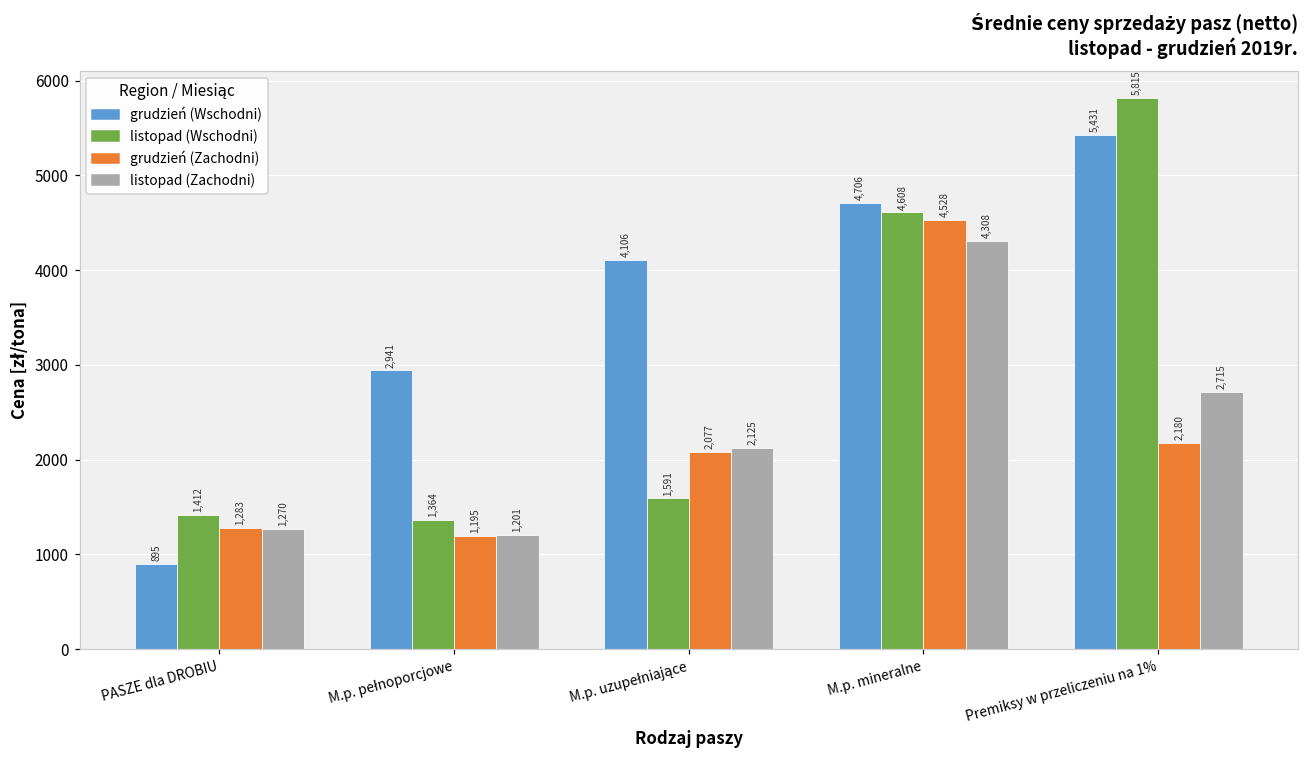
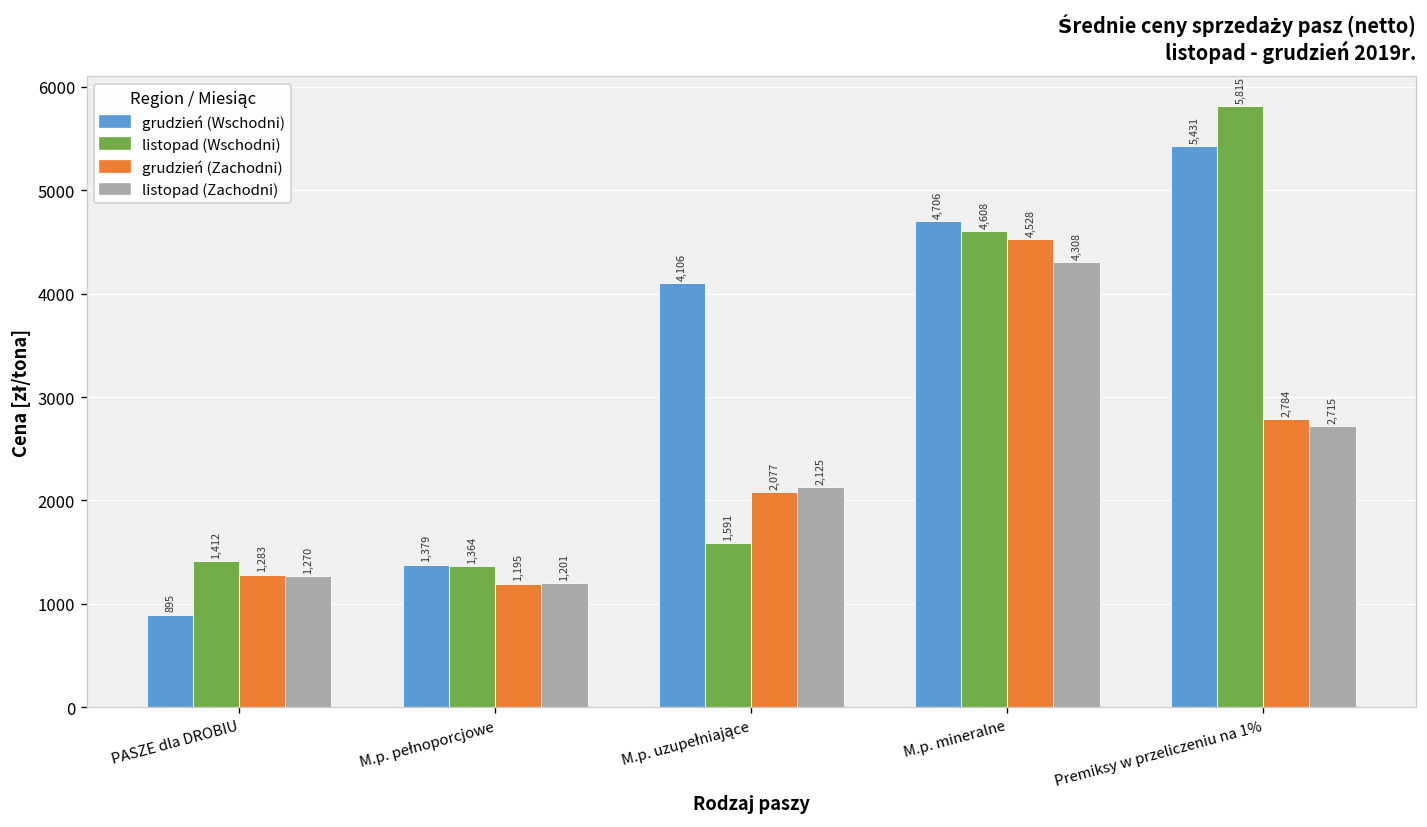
  {
    "grudzień (Wschodni)": {
      "PASZE dla DROBIU": "895",
-     "M.p. pełnoporcjowe": "2,941",
+     "M.p. pełnoporcjowe": "1,379",
      "M.p. uzupełniające": "4,106",
      "M.p. mineralne": "4,706",
      "Premiksy w przeliczeniu na 1%": "5,431"
    },
    "listopad (Wschodni)": {
      "PASZE dla DROBIU": "1,412",
      "M.p. pełnoporcjowe": "1,364",
      "M.p. uzupełniające": "1,591",
      "M.p. mineralne": "4,608",
      "Premiksy w przeliczeniu na 1%": "5,815"
    },
    "grudzień (Zachodni)": {
      "PASZE dla DROBIU": "1,283",
      "M.p. pełnoporcjowe": "1,195",
      "M.p. uzupełniające": "2,077",
      "M.p. mineralne": "4,528",
-     "Premiksy w przeliczeniu na 1%": "2,180"
+     "Premiksy w przeliczeniu na 1%": "2,784"
    },
    "listopad (Zachodni)": {
      "PASZE dla DROBIU": "1,270",
      "M.p. pełnoporcjowe": "1,201",
      "M.p. uzupełniające": "2,125",
      "M.p. mineralne": "4,308",
      "Premiksy w przeliczeniu na 1%": "2,715"
    }
  }
